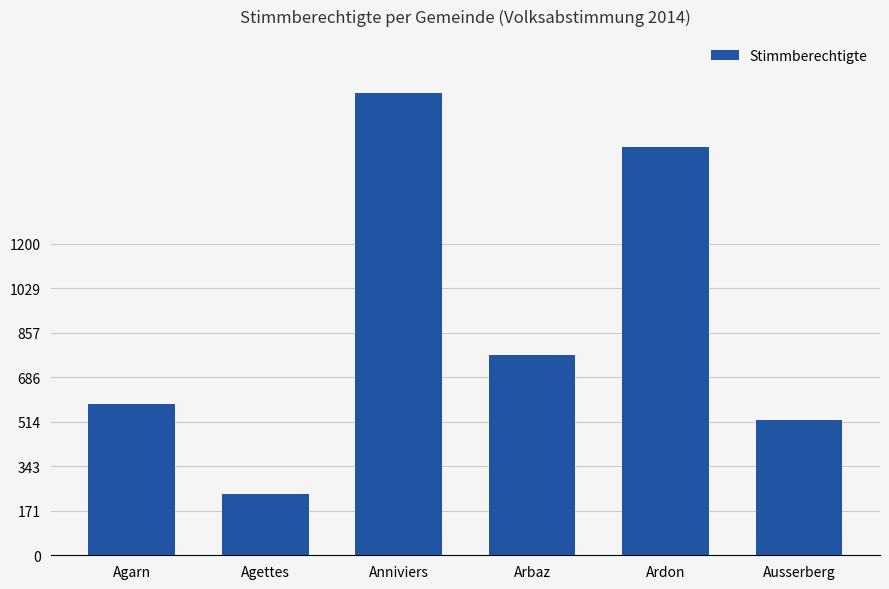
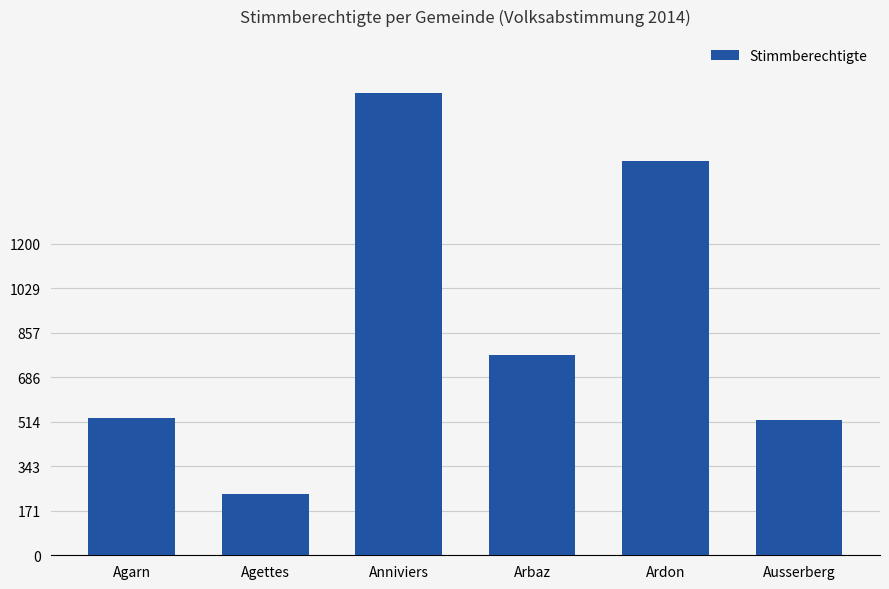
  {
-   "Agarn": 580,
+   "Agarn": 530,
    "Agettes": 240,
    "Anniviers": 1780,
    "Arbaz": 770,
-   "Ardon": 1570,
+   "Ardon": 1520,
    "Ausserberg": 520
  }
